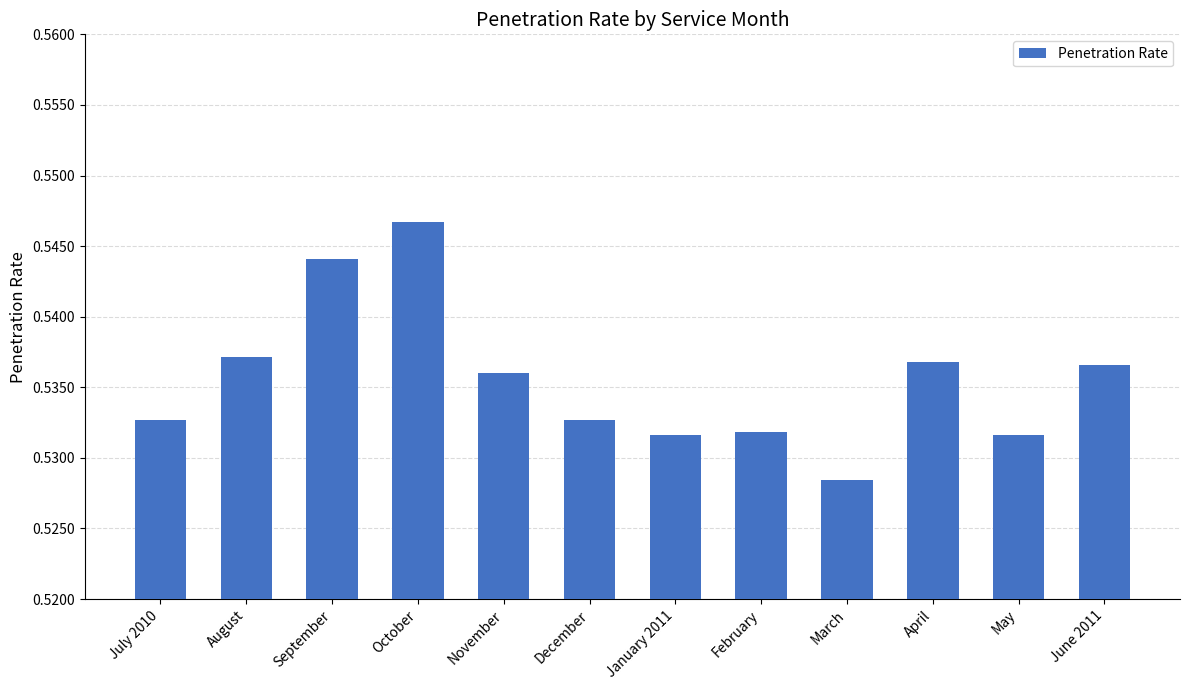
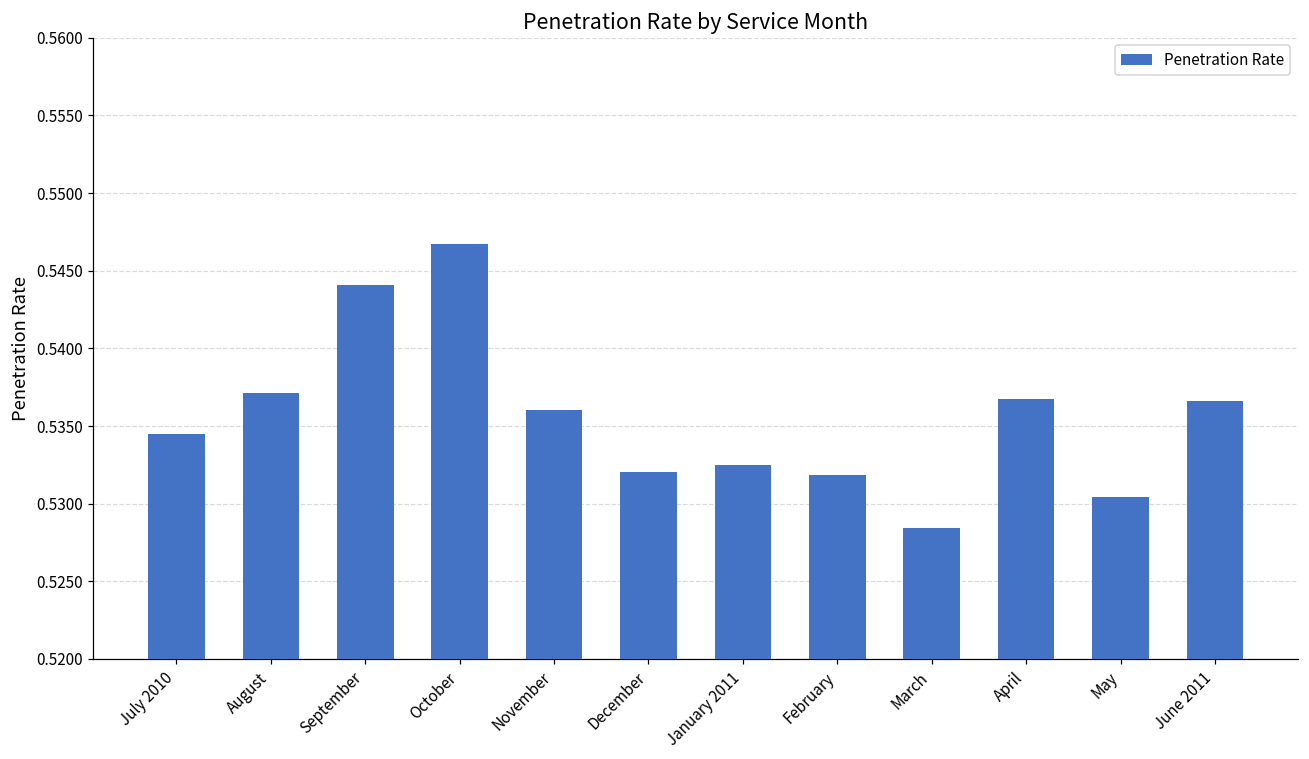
  {
-   "July 2010": 0.5327,
+   "July 2010": 0.5345,
    "August": 0.5371,
    "September": 0.5441,
    "October": 0.5467,
    "November": 0.5360,
-   "December": 0.5327,
-   "January 2011": 0.5316,
+   "December": 0.5320,
+   "January 2011": 0.5325,
    "February": 0.5318,
    "March": 0.5285,
    "April": 0.5368,
-   "May": 0.5316,
+   "May": 0.5304,
    "June 2011": 0.5366
  }
